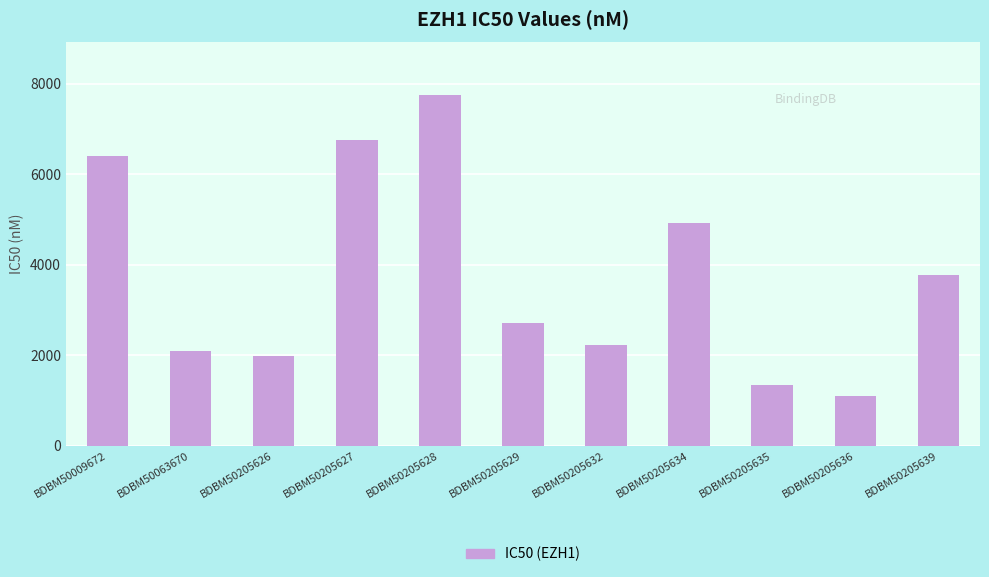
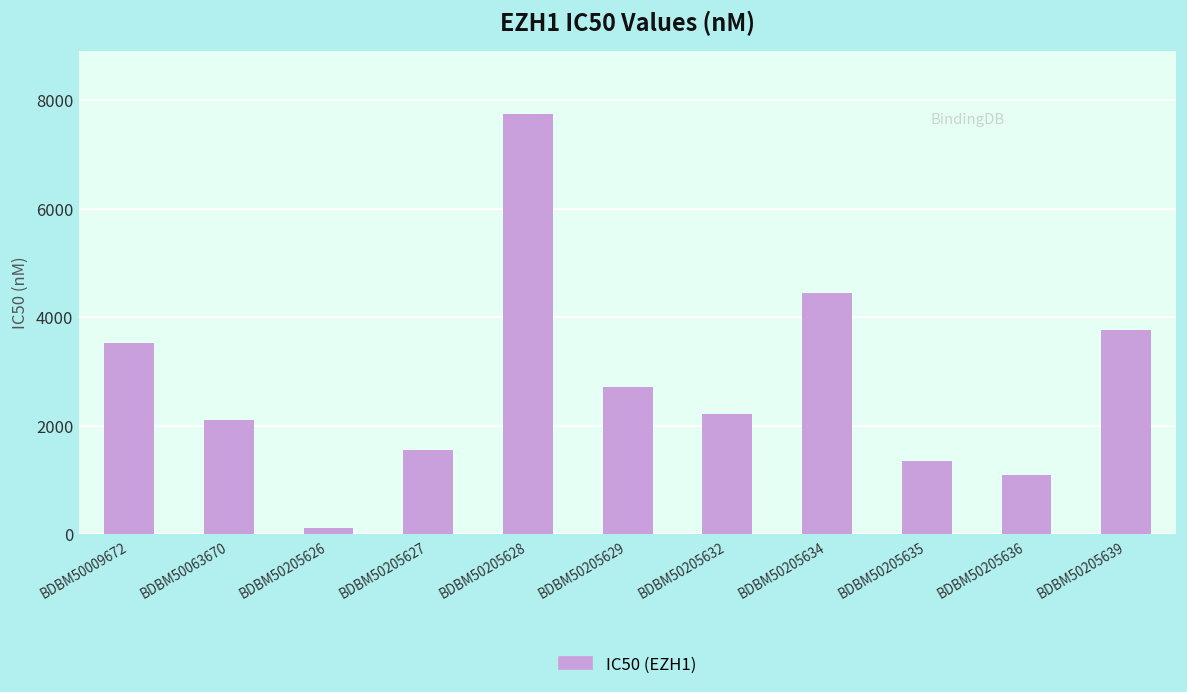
  {
-   "BDBM50009672": 6400,
+   "BDBM50009672": 3500,
    "BDBM50063670": 2100,
-   "BDBM50205626": 2000,
-   "BDBM50205627": 6700,
+   "BDBM50205626": 100,
+   "BDBM50205627": 1600,
    "BDBM50205628": 7800,
    "BDBM50205629": 2700,
    "BDBM50205632": 2200,
-   "BDBM50205634": 4900,
+   "BDBM50205634": 4400,
    "BDBM50205635": 1400,
    "BDBM50205636": 1100,
    "BDBM50205639": 3800
  }
